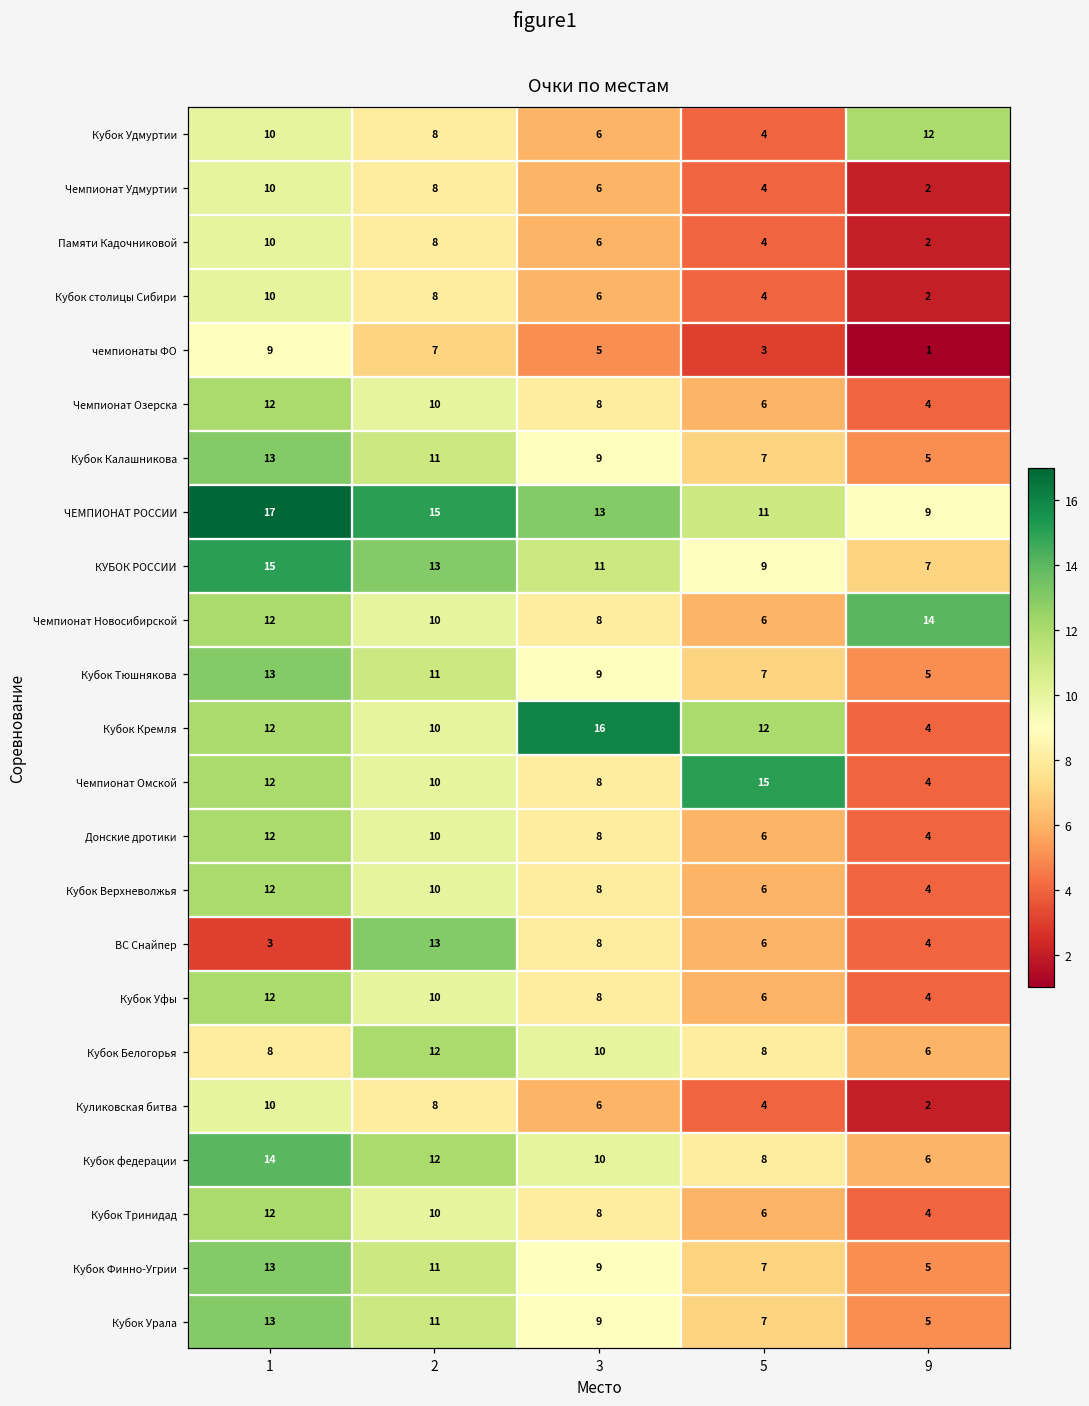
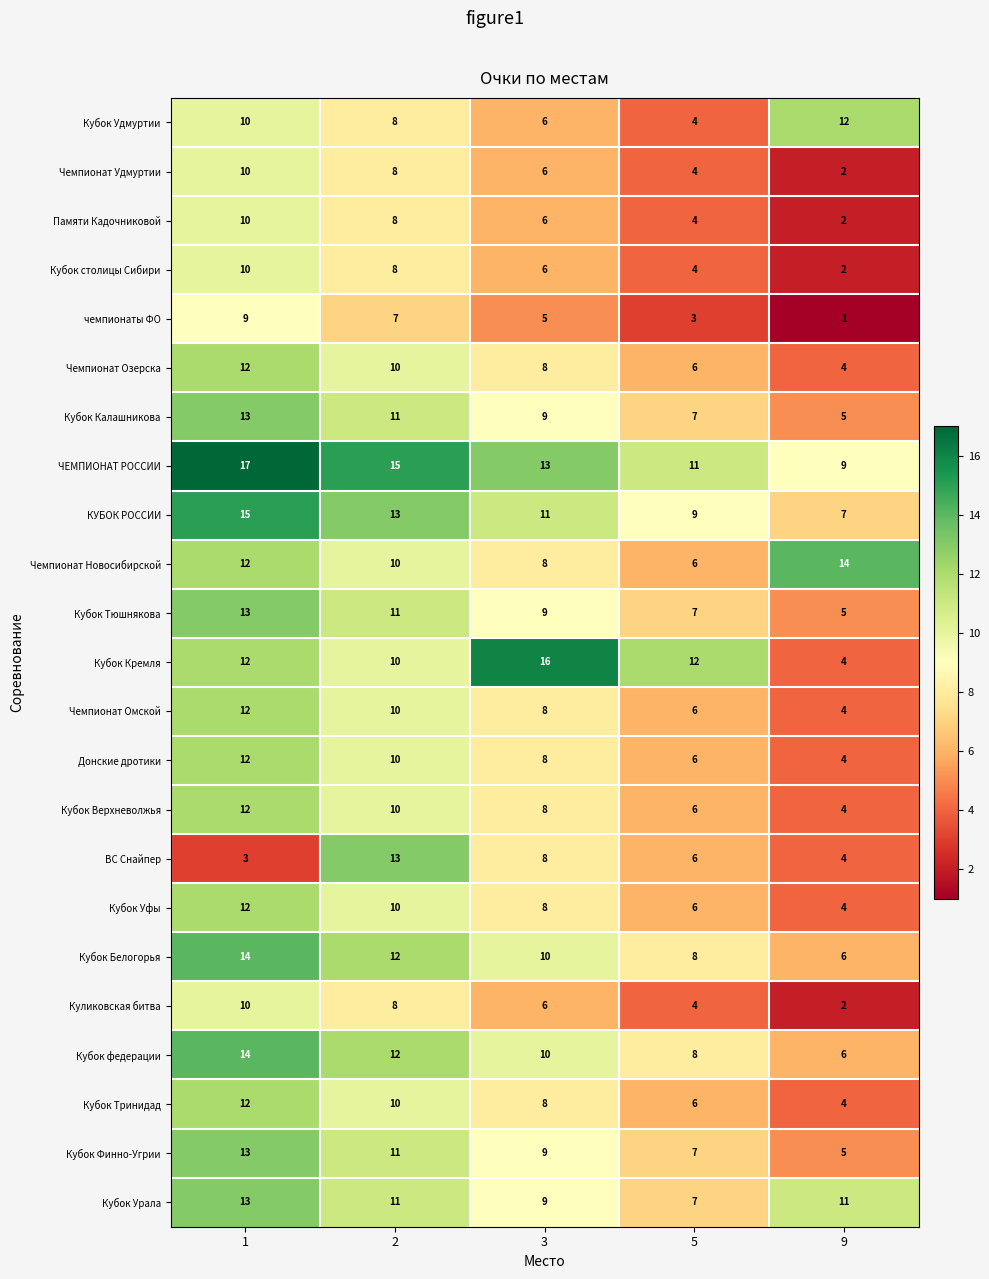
  {
    "Кубок Удмуртии": {
      "1": 10,
      "2": 8,
      "3": 6,
      "5": 4,
      "9": 12
    },
    "Чемпионат Удмуртии": {
      "1": 10,
      "2": 8,
      "3": 6,
      "5": 4,
      "9": 2
    },
    "Памяти Кадочниковой": {
      "1": 10,
      "2": 8,
      "3": 6,
      "5": 4,
      "9": 2
    },
    "Кубок столицы Сибири": {
      "1": 10,
      "2": 8,
      "3": 6,
      "5": 4,
      "9": 2
    },
    "чемпионаты ФО": {
      "1": 9,
      "2": 7,
      "3": 5,
      "5": 3,
      "9": 1
    },
    "Чемпионат Озерска": {
      "1": 12,
      "2": 10,
      "3": 8,
      "5": 6,
      "9": 4
    },
    "Кубок Калашникова": {
      "1": 13,
      "2": 11,
      "3": 9,
      "5": 7,
      "9": 5
    },
    "ЧЕМПИОНАТ РОССИИ": {
      "1": 17,
      "2": 15,
      "3": 13,
      "5": 11,
      "9": 9
    },
    "КУБОК РОССИИ": {
      "1": 15,
      "2": 13,
      "3": 11,
      "5": 9,
      "9": 7
    },
    "Чемпионат Новосибирской": {
      "1": 12,
      "2": 10,
      "3": 8,
      "5": 6,
      "9": 14
    },
    "Кубок Тюшнякова": {
      "1": 13,
      "2": 11,
      "3": 9,
      "5": 7,
      "9": 5
    },
    "Кубок Кремля": {
      "1": 12,
      "2": 10,
      "3": 16,
      "5": 12,
      "9": 4
    },
    "Чемпионат Омской": {
      "1": 12,
      "2": 10,
      "3": 8,
-     "5": 15,
+     "5": 6,
      "9": 4
    },
    "Донские дротики": {
      "1": 12,
      "2": 10,
      "3": 8,
      "5": 6,
      "9": 4
    },
    "Кубок Верхневолжья": {
      "1": 12,
      "2": 10,
      "3": 8,
      "5": 6,
      "9": 4
    },
    "ВС Снайпер": {
      "1": 3,
      "2": 13,
      "3": 8,
      "5": 6,
      "9": 4
    },
    "Кубок Уфы": {
      "1": 12,
      "2": 10,
      "3": 8,
      "5": 6,
      "9": 4
    },
    "Кубок Белогорья": {
-     "1": 8,
+     "1": 14,
      "2": 12,
      "3": 10,
      "5": 8,
      "9": 6
    },
    "Куликовская битва": {
      "1": 10,
      "2": 8,
      "3": 6,
      "5": 4,
      "9": 2
    },
    "Кубок федерации": {
      "1": 14,
      "2": 12,
      "3": 10,
      "5": 8,
      "9": 6
    },
    "Кубок Тринидад": {
      "1": 12,
      "2": 10,
      "3": 8,
      "5": 6,
      "9": 4
    },
    "Кубок Финно-Угрии": {
      "1": 13,
      "2": 11,
      "3": 9,
      "5": 7,
      "9": 5
    },
    "Кубок Урала": {
      "1": 13,
      "2": 11,
      "3": 9,
      "5": 7,
-     "9": 5
+     "9": 11
    }
  }
